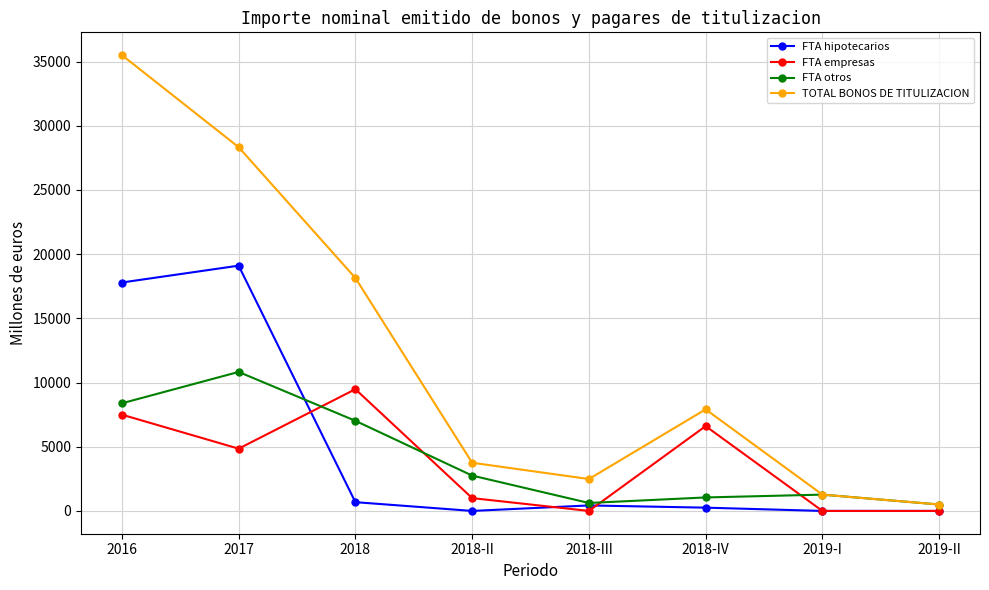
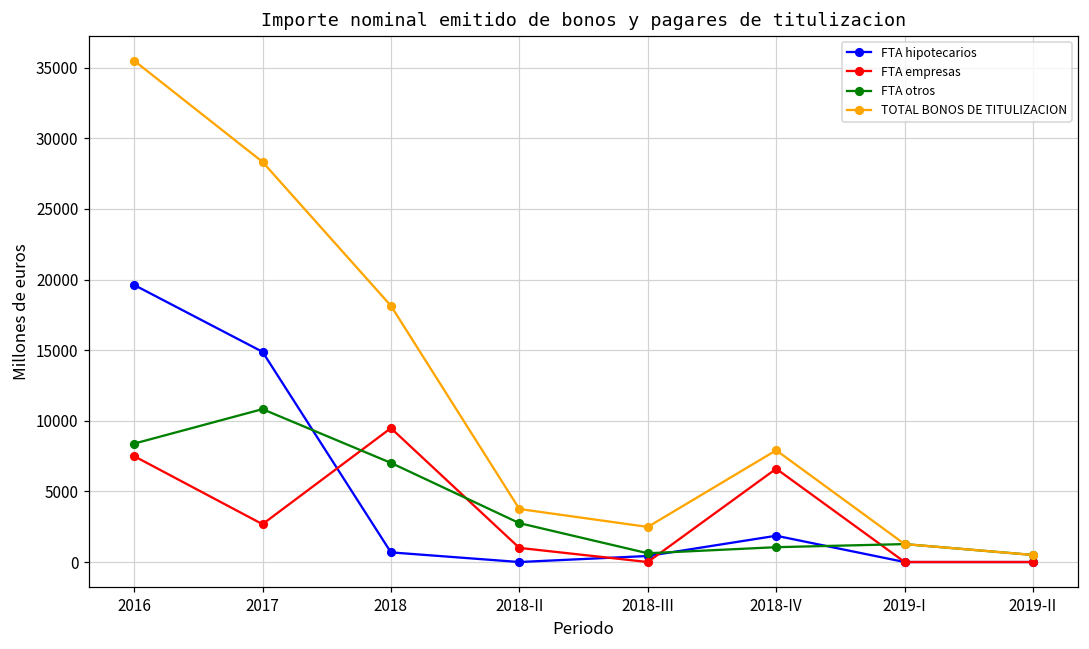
  {
    "FTA hipotecarios": {
-     "2016": 17800,
-     "2017": 19100,
+     "2016": 19600,
+     "2017": 14900,
      "2018": 700,
      "2018-II": 0,
-     "2018-IV": 300
+     "2018-IV": 1900
    },
    "FTA empresas": {
      "2016": 7500,
-     "2017": 4900,
+     "2017": 2700,
      "2018": 9500,
      "2018-II": 1000,
      "2018-III": 0,
      "2018-IV": 6600
    },
    "FTA otros": {
      "2016": 8400,
      "2017": 10800,
      "2018": 7000,
      "2018-II": 2800,
      "2018-IV": 1100
    },
    "TOTAL BONOS DE TITULIZACION": {
      "2016": 35500,
      "2017": 28300,
      "2018": 18100,
      "2018-II": 3800,
      "2018-III": 2500,
      "2018-IV": 7900
    }
  }
